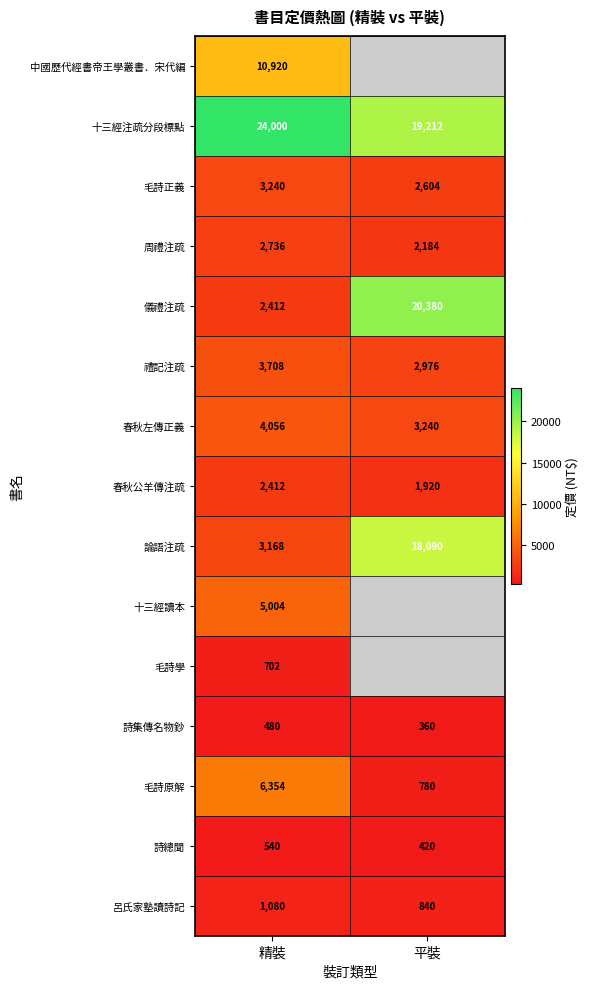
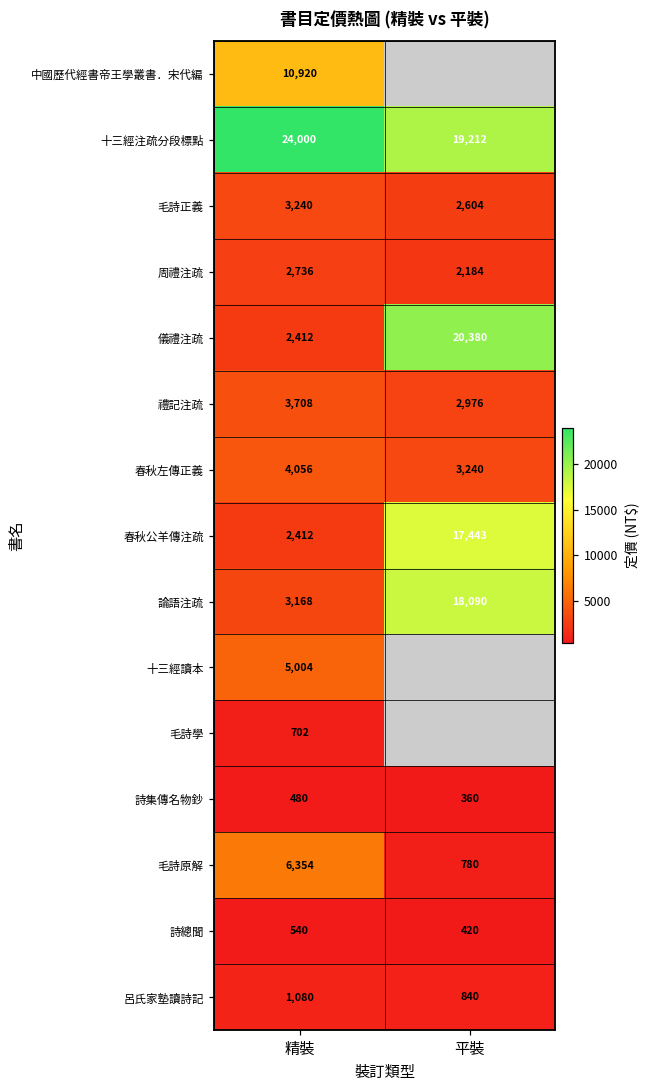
  {
    "中國歷代經書帝王學叢書．宋代編": {
      "精裝": "10,920"
    },
    "十三經注疏分段標點": {
      "精裝": "24,000",
      "平裝": "19,212"
    },
    "毛詩正義": {
      "精裝": "3,240",
      "平裝": "2,604"
    },
    "周禮注疏": {
      "精裝": "2,736",
      "平裝": "2,184"
    },
    "儀禮注疏": {
      "精裝": "2,412",
      "平裝": "20,380"
    },
    "禮記注疏": {
      "精裝": "3,708",
      "平裝": "2,976"
    },
    "春秋左傳正義": {
      "精裝": "4,056",
      "平裝": "3,240"
    },
    "春秋公羊傳注疏": {
      "精裝": "2,412",
-     "平裝": "1,920"
+     "平裝": "17,443"
    },
    "論語注疏": {
      "精裝": "3,168",
      "平裝": "18,090"
    },
    "十三經讀本": {
      "精裝": "5,004"
    },
    "毛詩學": {
      "精裝": "702"
    },
    "詩集傳名物鈔": {
      "精裝": "480",
      "平裝": "360"
    },
    "毛詩原解": {
      "精裝": "6,354",
      "平裝": "780"
    },
    "詩總聞": {
      "精裝": "540",
      "平裝": "420"
    },
    "呂氏家塾讀詩記": {
      "精裝": "1,080",
      "平裝": "840"
    }
  }
